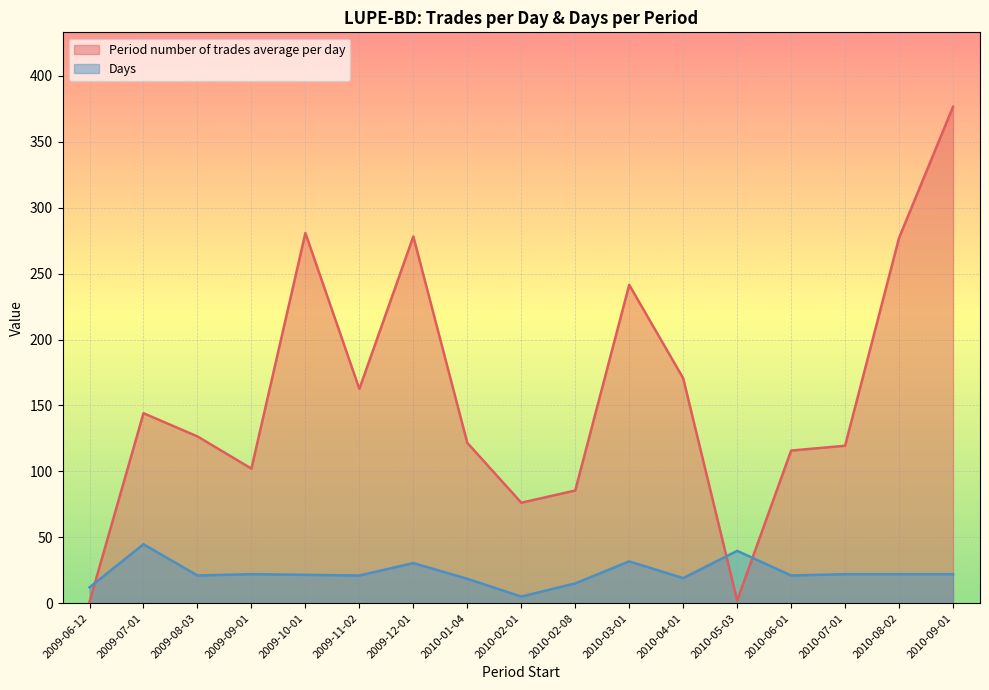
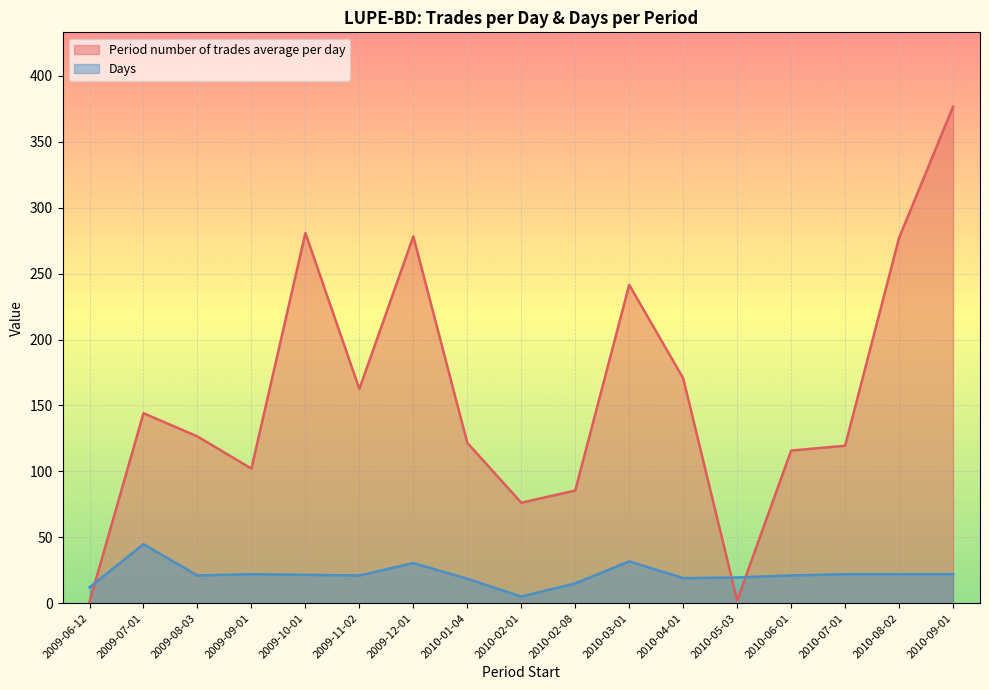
  {
    "Period number of trades average per day": {
      "2009-06-12": 1,
      "2009-07-01": 144,
      "2009-08-03": 126,
      "2009-09-01": 102,
      "2009-10-01": 281,
      "2009-11-02": 163,
      "2009-12-01": 278,
      "2010-01-04": 122,
      "2010-02-01": 76,
      "2010-02-08": 85,
      "2010-03-01": 241,
      "2010-04-01": 171,
      "2010-05-03": 2,
      "2010-06-01": 116,
      "2010-07-01": 119,
      "2010-08-02": 277,
      "2010-09-01": 377
    },
    "Days": {
      "2009-06-12": 12,
      "2009-07-01": 45,
      "2009-08-03": 21,
      "2009-09-01": 22,
      "2009-10-01": 22,
      "2009-11-02": 21,
      "2009-12-01": 30,
      "2010-01-04": 19,
      "2010-02-01": 5,
      "2010-02-08": 15,
      "2010-03-01": 32,
      "2010-04-01": 19,
-     "2010-05-03": 40,
+     "2010-05-03": 20,
      "2010-06-01": 21,
      "2010-07-01": 22,
      "2010-08-02": 22,
      "2010-09-01": 22
    }
  }
